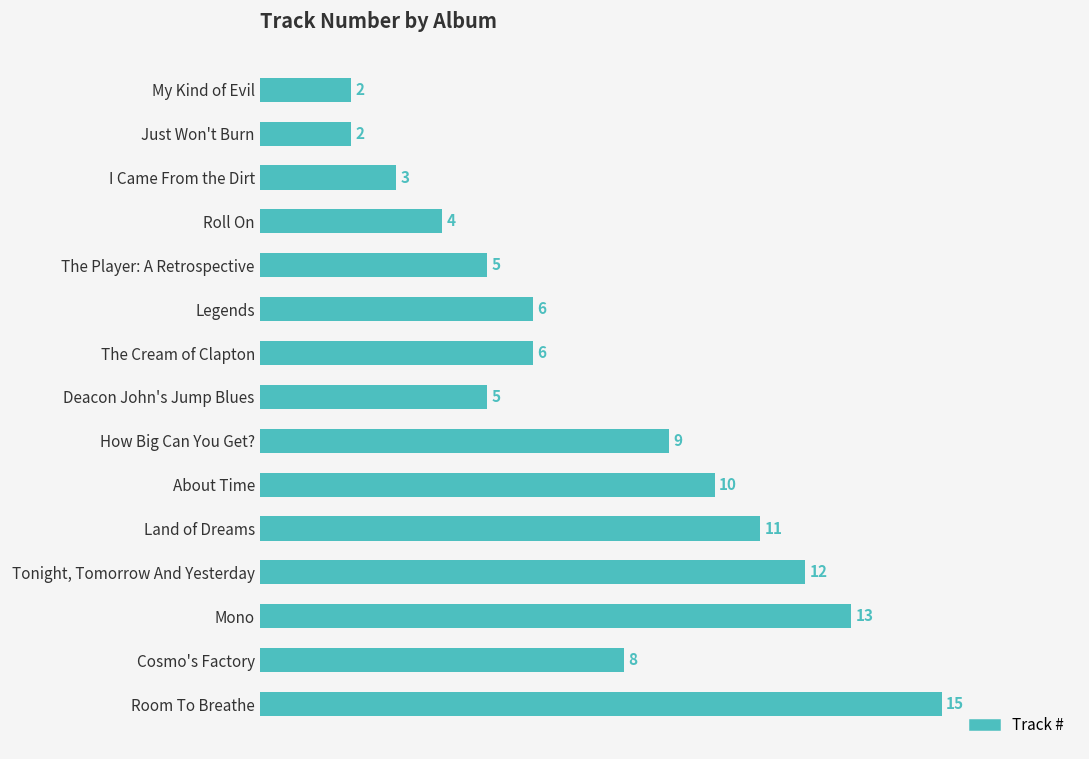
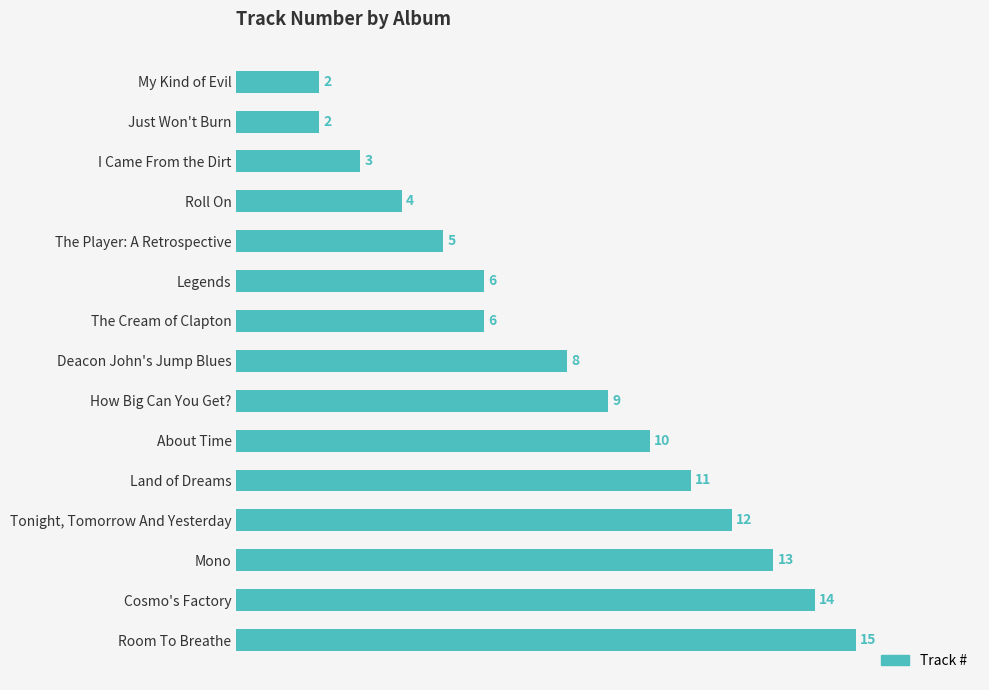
  {
    "My Kind of Evil": 2,
    "Just Won't Burn": 2,
    "I Came From the Dirt": 3,
    "Roll On": 4,
    "The Player: A Retrospective": 5,
    "Legends": 6,
    "The Cream of Clapton": 6,
-   "Deacon John's Jump Blues": 5,
+   "Deacon John's Jump Blues": 8,
    "How Big Can You Get?": 9,
    "About Time": 10,
    "Land of Dreams": 11,
    "Tonight, Tomorrow And Yesterday": 12,
    "Mono": 13,
-   "Cosmo's Factory": 8,
+   "Cosmo's Factory": 14,
    "Room To Breathe": 15
  }
